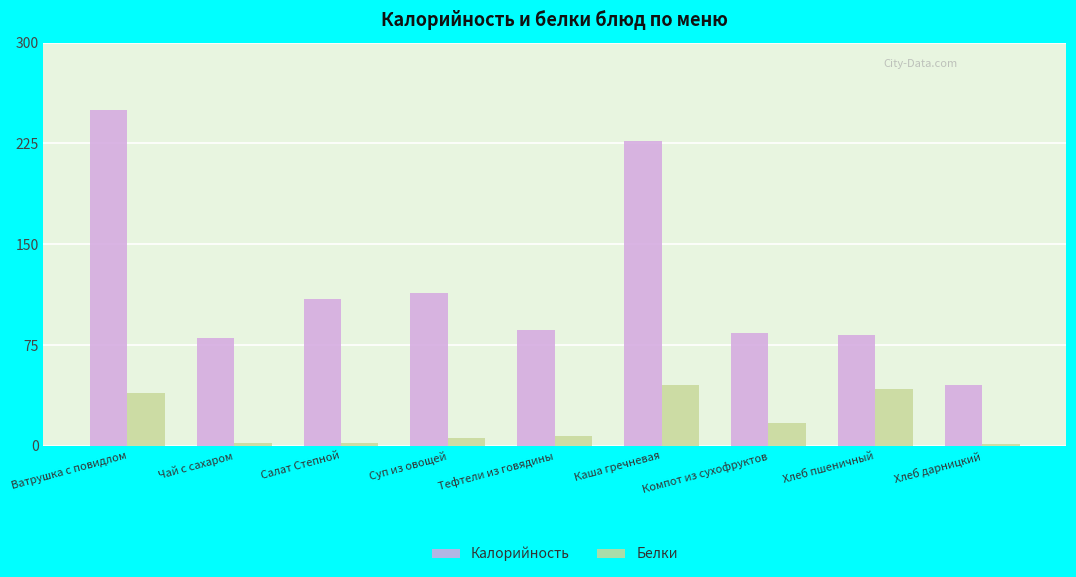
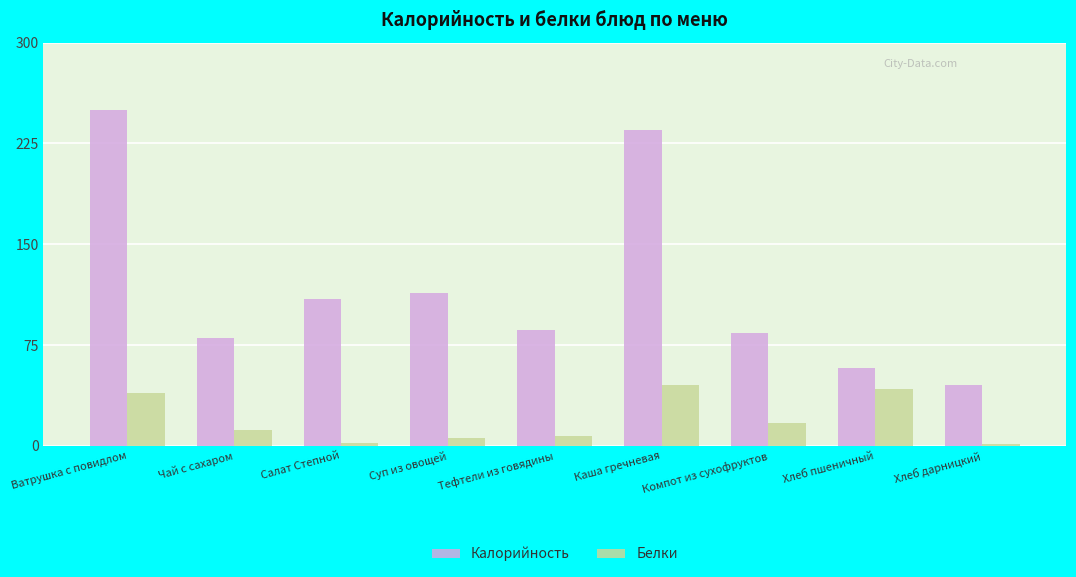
  {
    "Калорийность": {
      "Ватрушка с повидлом": 250,
      "Чай с сахаром": 80,
      "Салат Степной": 109,
      "Суп из овощей": 114,
      "Тефтели из говядины": 86,
-     "Каша гречневая": 227,
+     "Каша гречневая": 235,
      "Компот из сухофруктов": 84,
-     "Хлеб пшеничный": 83,
+     "Хлеб пшеничный": 58,
      "Хлеб дарницкий": 45
    },
    "Белки": {
      "Ватрушка с повидлом": 39,
-     "Чай с сахаром": 2,
+     "Чай с сахаром": 12,
      "Салат Степной": 2,
      "Суп из овощей": 6,
      "Тефтели из говядины": 7,
      "Каша гречневая": 45,
      "Компот из сухофруктов": 17,
      "Хлеб пшеничный": 42
    }
  }
